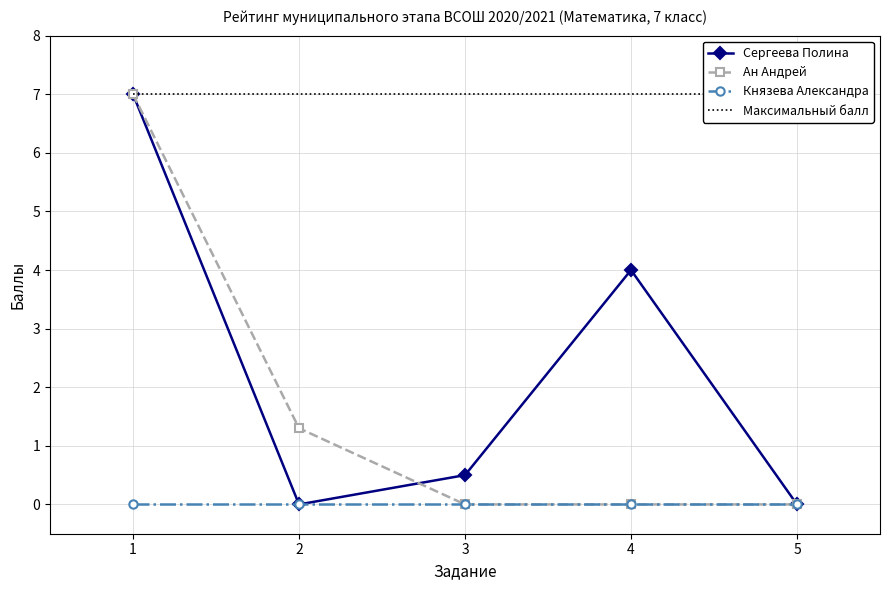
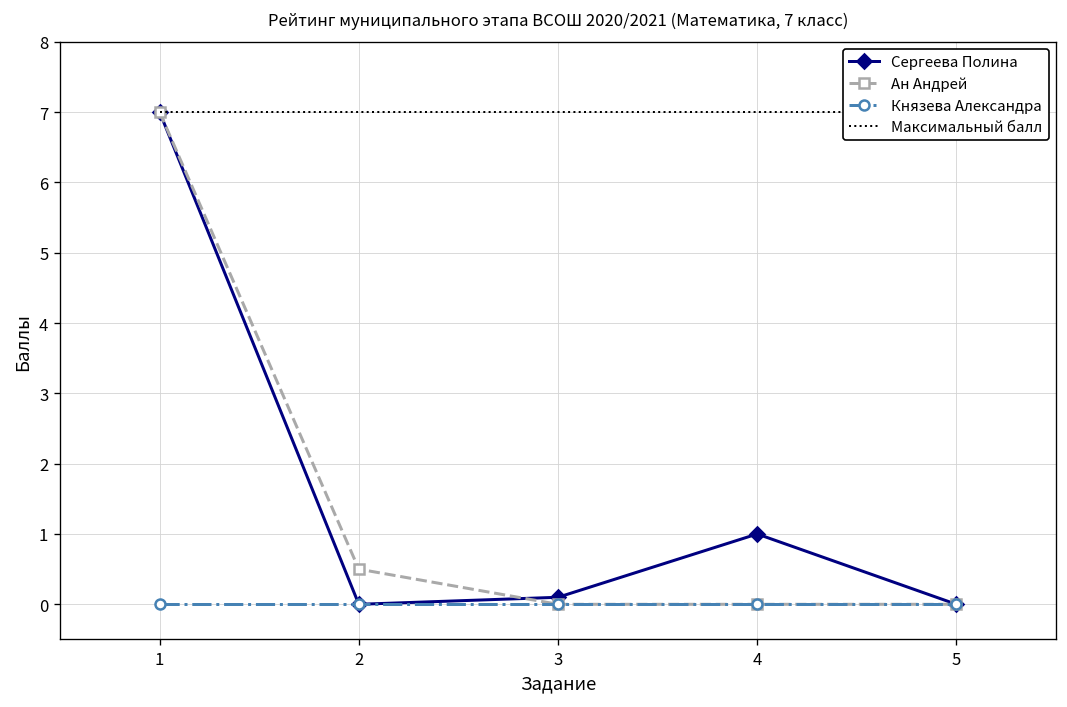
  {
    "Сергеева Полина": {
-     "3": 0.5,
-     "4": 4
+     "3": 0.1,
+     "4": 1
    },
    "Ан Андрей": {
-     "2": 1.3
+     "2": 0.5
    },
    "Князева Александра": {
      "1": 0.0
    },
    "Максимальный балл": {
      "2": 7.0,
      "3": 7.0,
      "4": 7.0
    }
  }
